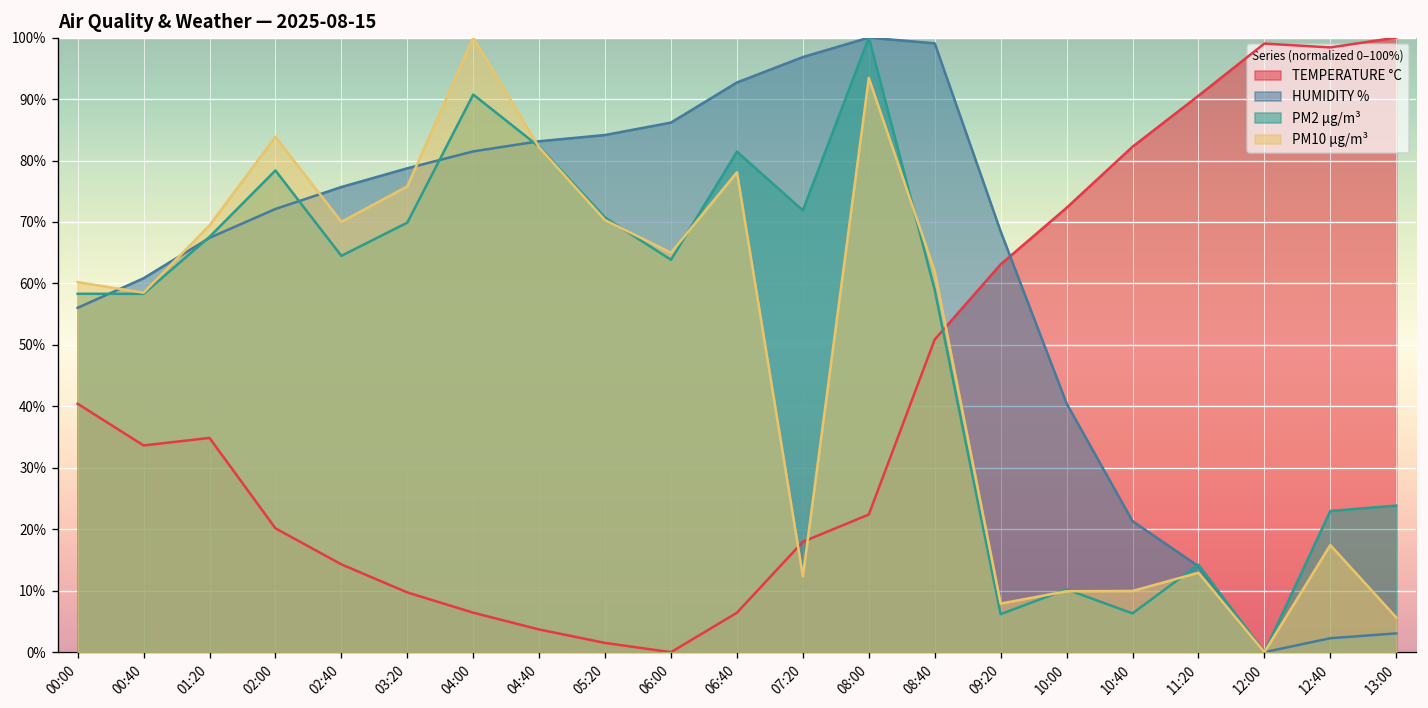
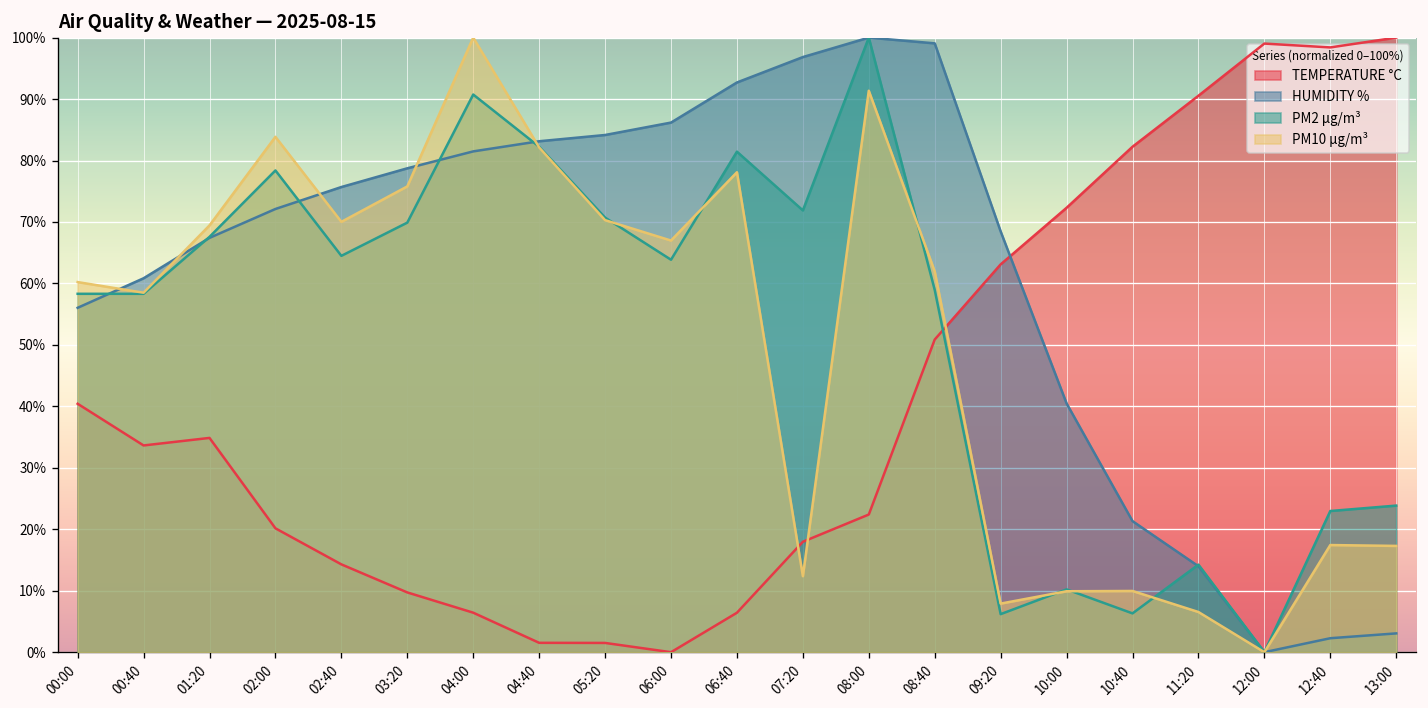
  {
    "TEMPERATURE °C": {
      "00:00": "40%",
      "00:40": "34%",
      "01:20": "35%",
      "02:00": "20%",
      "02:40": "14%",
      "03:20": "10%",
      "04:00": "6%",
-     "04:40": "4%",
+     "04:40": "2%",
      "05:20": "2%",
      "06:00": "0%",
      "06:40": "6%",
      "07:20": "18%",
      "08:00": "22%",
      "08:40": "51%",
      "09:20": "63%",
      "10:00": "72%",
      "10:40": "82%",
      "11:20": "91%",
      "12:00": "99%",
      "13:00": "100%"
    },
    "PM10 µg/m³": {
      "00:00": "60%",
      "01:20": "69%",
      "02:00": "84%",
      "02:40": "70%",
      "03:20": "76%",
      "04:00": "100%",
-     "06:00": "65%",
+     "06:00": "67%",
      "06:40": "78%",
      "07:20": "12%",
-     "08:00": "93%",
+     "08:00": "91%",
      "08:40": "62%",
      "09:20": "8%",
      "10:40": "10%",
-     "11:20": "13%",
+     "11:20": "7%",
      "12:40": "17%",
-     "13:00": "6%"
+     "13:00": "17%"
    }
  }
